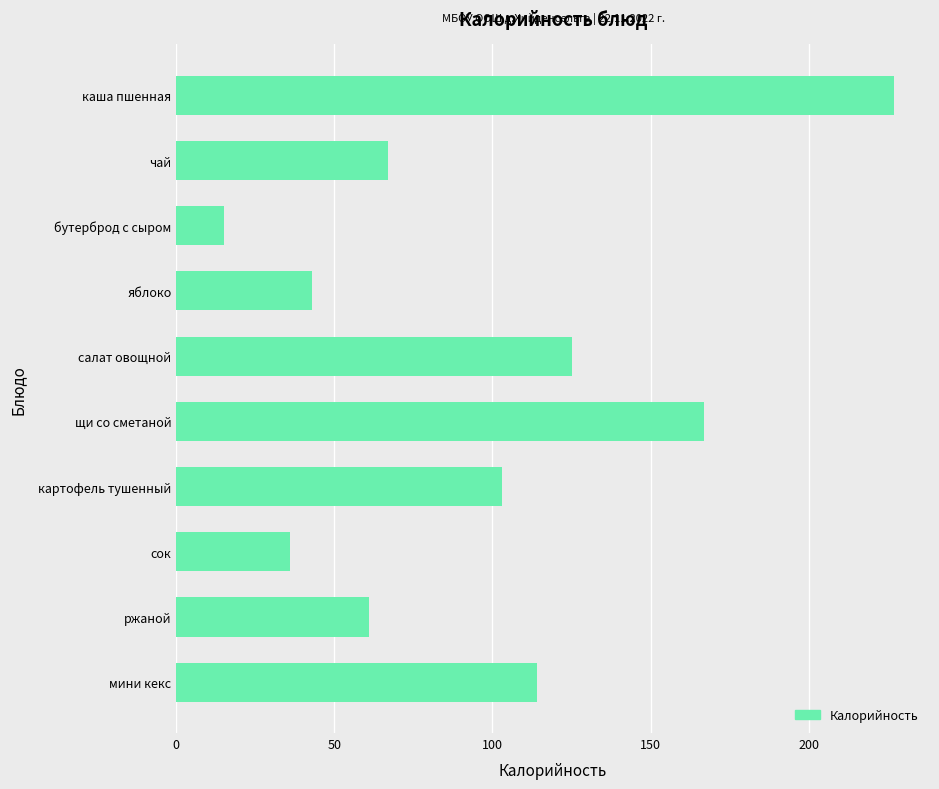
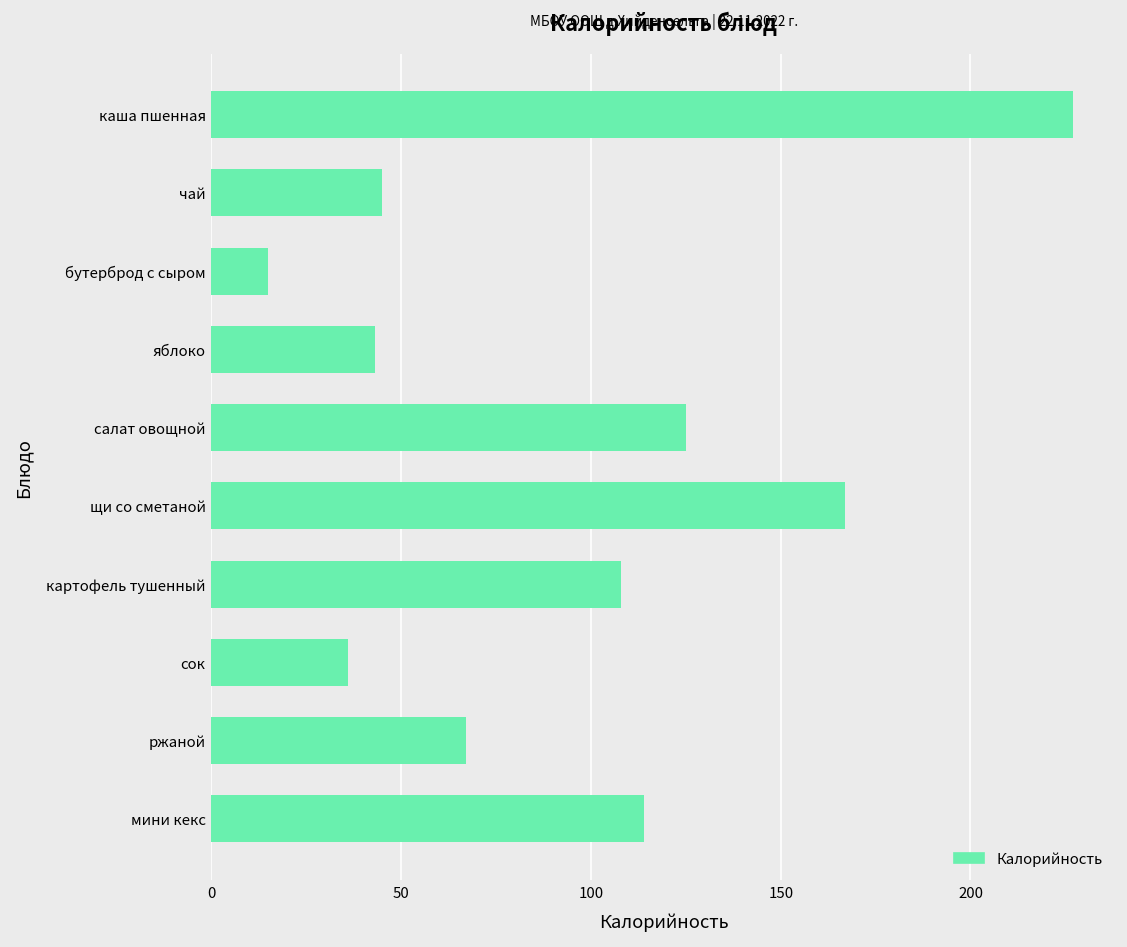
  {
    "каша пшенная": 227,
-   "чай": 67,
+   "чай": 45,
    "бутерброд с сыром": 15,
    "яблоко": 43,
    "салат овощной": 125,
    "щи со сметаной": 167,
-   "картофель тушенный": 103,
+   "картофель тушенный": 108,
    "сок": 36,
-   "ржаной": 61,
+   "ржаной": 67,
    "мини кекс": 114
  }
